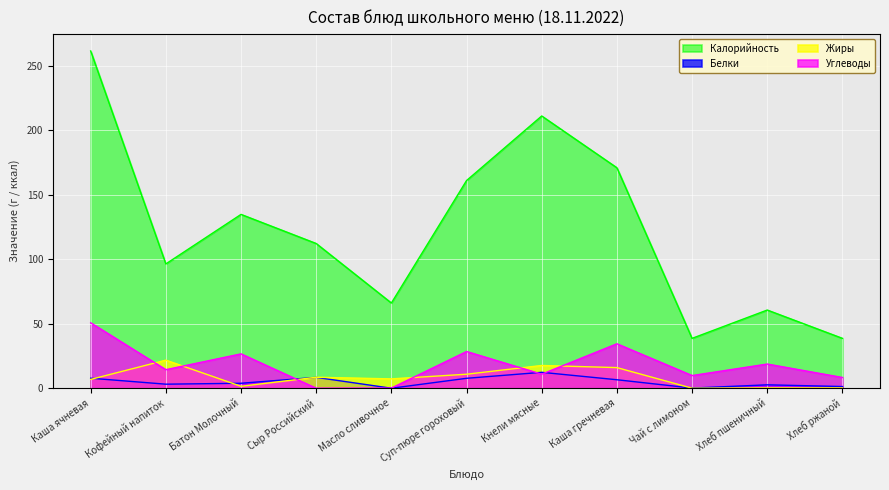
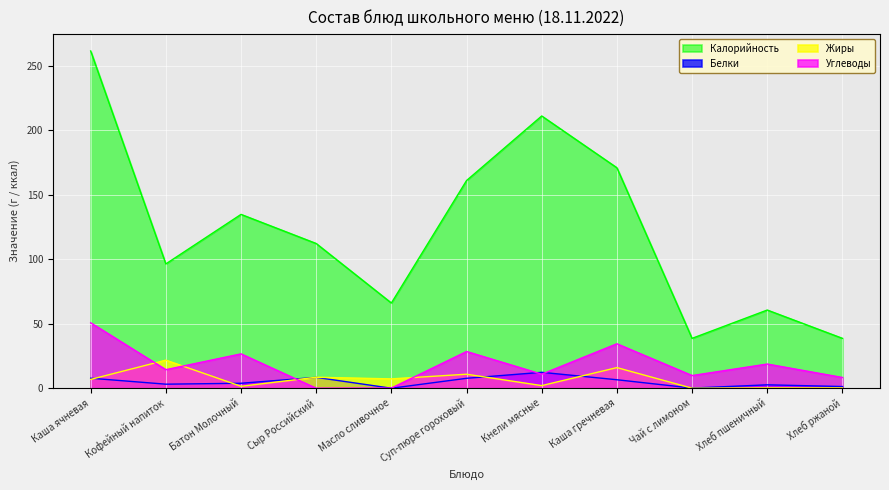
  {
    "Калорийность": {
      "Каша ячневая": 261,
      "Кофейный напиток": 96,
      "Батон Молочный": 135,
      "Сыр Российский": 112,
      "Масло сливочное": 66,
      "Суп-пюре гороховый": 161,
      "Кнели мясные": 211,
      "Каша гречневая": 171,
      "Чай с лимоном": 39,
      "Хлеб пшеничный": 61,
      "Хлеб ржаной": 39
    },
    "Белки": {
      "Кофейный напиток": 3,
      "Батон Молочный": 4,
      "Суп-пюре гороховый": 8,
      "Каша гречневая": 7,
      "Хлеб пшеничный": 3
    },
    "Жиры": {
      "Кофейный напиток": 22,
      "Батон Молочный": 2,
      "Масло сливочное": 7,
      "Суп-пюре гороховый": 11,
-     "Кнели мясные": 18,
+     "Кнели мясные": 2,
      "Каша гречневая": 16,
      "Хлеб пшеничный": 0
    },
    "Углеводы": {
      "Каша ячневая": 51,
      "Кофейный напиток": 14,
      "Батон Молочный": 27,
      "Сыр Российский": 0,
      "Суп-пюре гороховый": 28,
      "Каша гречневая": 34,
      "Чай с лимоном": 10,
      "Хлеб пшеничный": 19,
      "Хлеб ржаной": 8
    }
  }
